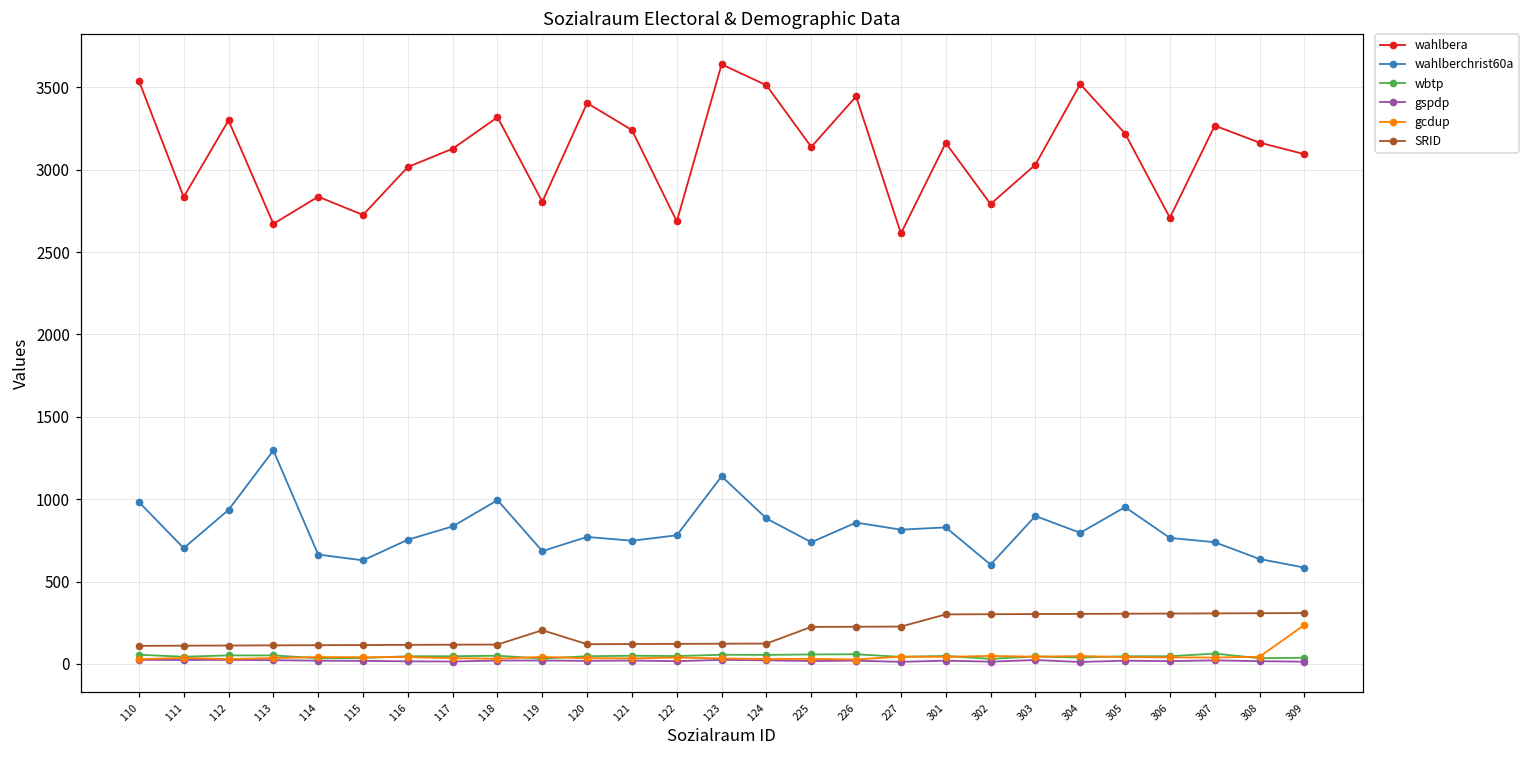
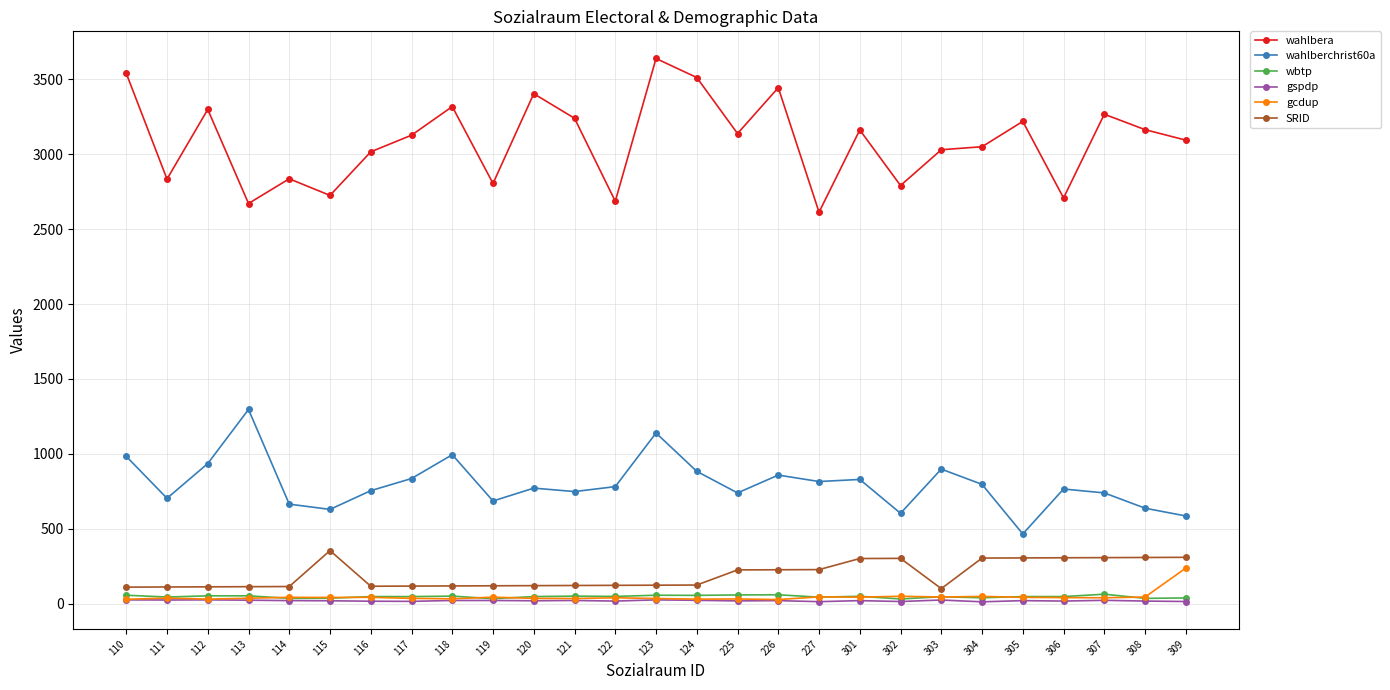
  {
    "wahlbera": {
      "110": 3540,
      "111": 2830,
      "112": 3300,
      "113": 2670,
      "114": 2840,
      "115": 2730,
      "116": 3020,
      "117": 3130,
      "118": 3320,
      "119": 2810,
      "120": 3400,
      "121": 3240,
      "122": 2690,
      "123": 3640,
      "124": 3510,
      "225": 3140,
      "226": 3440,
      "227": 2610,
      "301": 3160,
      "302": 2790,
      "303": 3030,
-     "304": 3520,
+     "304": 3050,
      "305": 3220,
      "306": 2710,
      "307": 3270,
      "308": 3160,
      "309": 3090
    },
    "wahlberchrist60a": {
      "110": 980,
      "111": 700,
      "112": 940,
      "113": 1300,
      "114": 660,
      "115": 630,
      "116": 750,
      "117": 840,
      "118": 990,
      "119": 690,
      "120": 770,
      "121": 750,
      "122": 780,
      "123": 1140,
      "124": 880,
      "225": 740,
      "226": 860,
      "227": 820,
      "301": 830,
      "302": 600,
      "303": 900,
      "304": 800,
-     "305": 950,
+     "305": 470,
      "306": 770,
      "307": 740,
      "308": 640,
      "309": 590
    },
    "wbtp": {
      "110": 60,
      "112": 50,
      "118": 50,
      "123": 60,
      "124": 60,
      "225": 60,
      "226": 60,
      "307": 60,
      "309": 40
    },
    "gspdp": {
      "115": 20,
      "116": 20,
      "117": 20,
      "122": 20,
      "227": 10,
      "301": 20,
      "303": 20,
      "304": 10,
      "305": 20,
      "306": 20,
      "308": 20,
      "309": 10
    },
    "gcdup": {
      "302": 50,
      "309": 240
    },
    "SRID": {
      "110": 110,
      "111": 110,
      "112": 110,
      "113": 110,
      "114": 110,
-     "115": 120,
+     "115": 350,
      "116": 120,
      "117": 120,
      "118": 120,
-     "119": 210,
+     "119": 120,
      "120": 120,
      "121": 120,
      "122": 120,
      "123": 120,
      "124": 120,
      "225": 230,
      "226": 230,
      "227": 230,
      "301": 300,
      "302": 300,
-     "303": 300,
+     "303": 100,
      "304": 300,
      "305": 310,
      "306": 310,
      "307": 310,
      "308": 310,
      "309": 310
    }
  }
